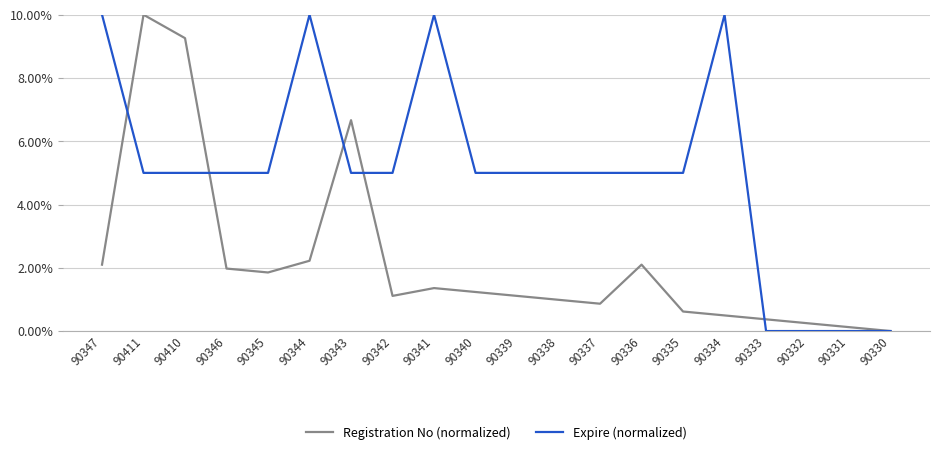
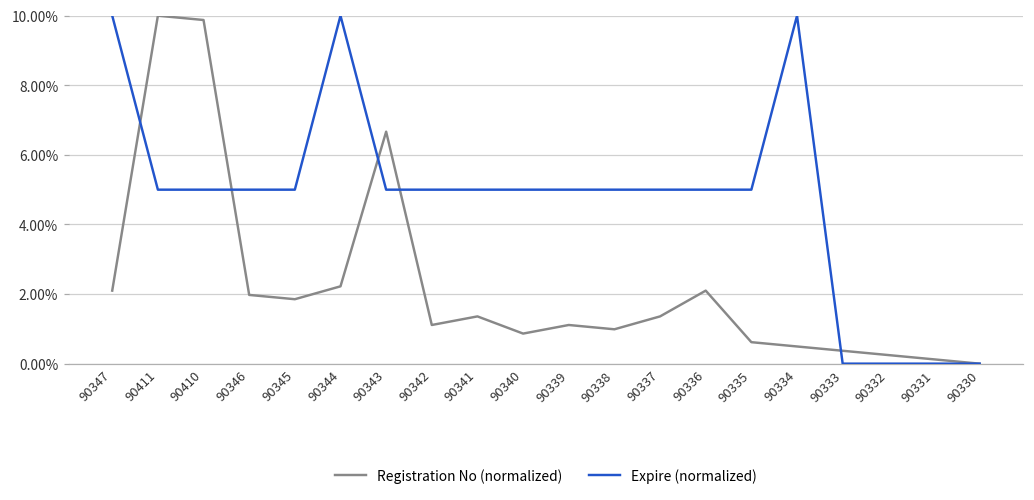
  {
    "Registration No (normalized)": {
      "90347": "2.1%",
      "90411": "10.0%",
-     "90410": "9.3%",
+     "90410": "9.9%",
      "90346": "2.0%",
      "90345": "1.9%",
      "90344": "2.2%",
      "90343": "6.7%",
      "90342": "1.1%",
      "90341": "1.4%",
-     "90340": "1.2%",
+     "90340": "0.9%",
      "90339": "1.1%",
      "90338": "1.0%",
-     "90337": "0.9%",
+     "90337": "1.4%",
      "90336": "2.1%",
      "90335": "0.6%",
      "90334": "0.5%",
      "90333": "0.4%",
      "90332": "0.2%",
      "90331": "0.1%"
    },
    "Expire (normalized)": {
      "90347": "10.0%",
      "90411": "5.0%",
      "90410": "5.0%",
      "90346": "5.0%",
      "90345": "5.0%",
      "90344": "10.0%",
      "90343": "5.0%",
      "90342": "5.0%",
-     "90341": "10.0%",
+     "90341": "5.0%",
      "90340": "5.0%",
      "90339": "5.0%",
      "90338": "5.0%",
      "90337": "5.0%",
      "90336": "5.0%",
      "90335": "5.0%",
      "90334": "10.0%",
      "90333": "0.0%",
      "90332": "0.0%",
      "90331": "0.0%"
    }
  }
